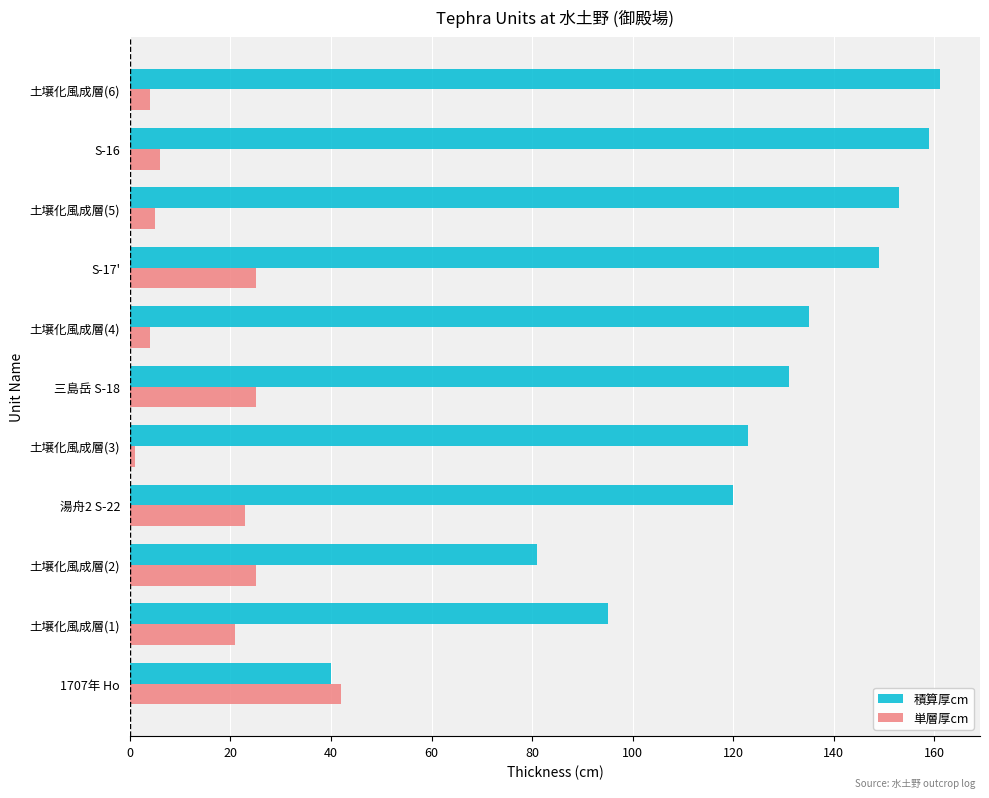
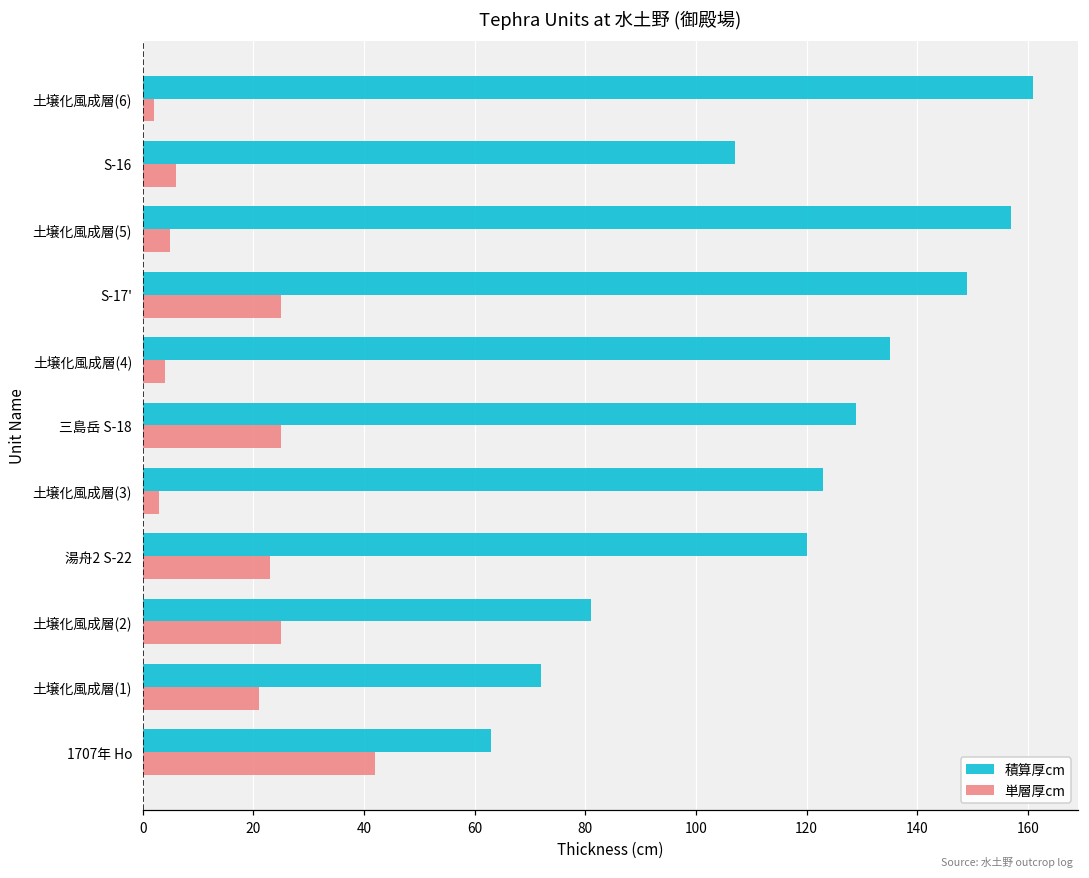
  {
    "積算厚cm": {
      "土壌化風成層(6)": 161,
-     "S-16": 159,
-     "土壌化風成層(5)": 153,
+     "S-16": 107,
+     "土壌化風成層(5)": 157,
      "S-17'": 149,
      "土壌化風成層(4)": 135,
-     "三島岳 S-18": 131,
+     "三島岳 S-18": 129,
      "土壌化風成層(3)": 123,
      "湯舟2 S-22": 120,
      "土壌化風成層(2)": 81,
-     "土壌化風成層(1)": 95,
-     "1707年 Ho": 40
+     "土壌化風成層(1)": 72,
+     "1707年 Ho": 63
    },
    "単層厚cm": {
-     "土壌化風成層(6)": 4,
+     "土壌化風成層(6)": 2,
      "S-16": 6,
      "土壌化風成層(5)": 5,
      "S-17'": 25,
      "土壌化風成層(4)": 4,
      "三島岳 S-18": 25,
-     "土壌化風成層(3)": 1,
+     "土壌化風成層(3)": 3,
      "湯舟2 S-22": 23,
      "土壌化風成層(2)": 25,
      "土壌化風成層(1)": 21,
      "1707年 Ho": 42
    }
  }
